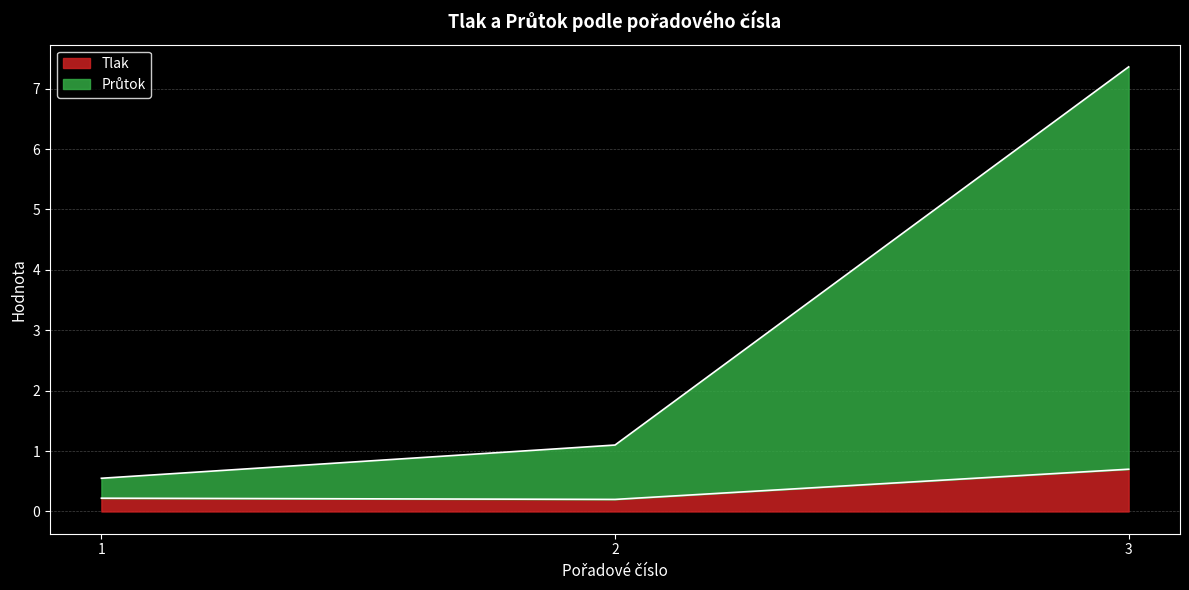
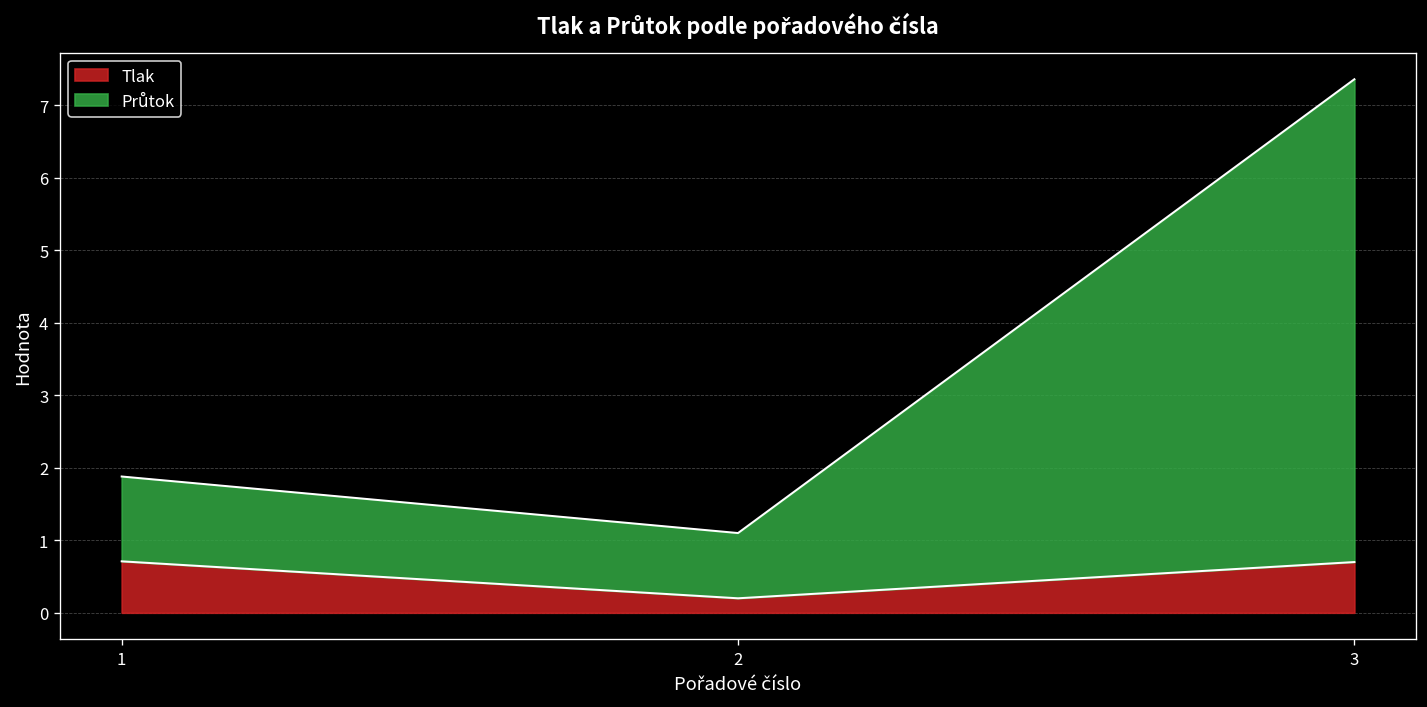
  {
    "Tlak": {
-     "1": 0.2,
+     "1": 0.7,
      "2": 0.2,
      "3": 0.7
    },
    "Průtok": {
-     "1": 0.3,
+     "1": 1.2,
      "2": 0.9,
      "3": 6.7
    }
  }
